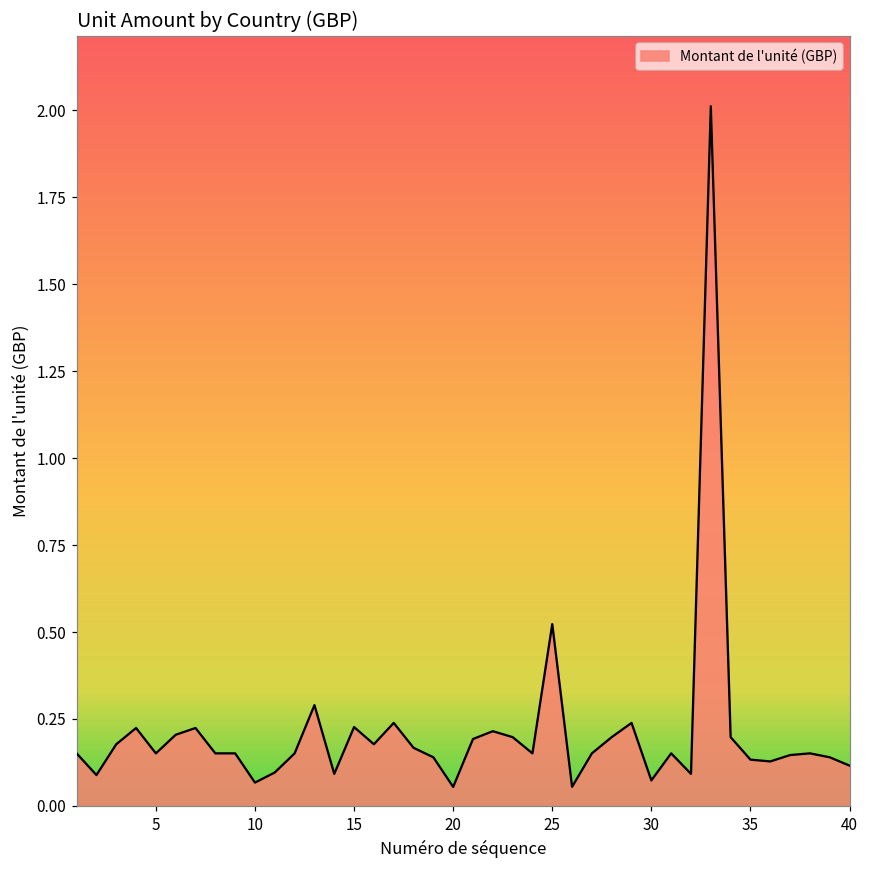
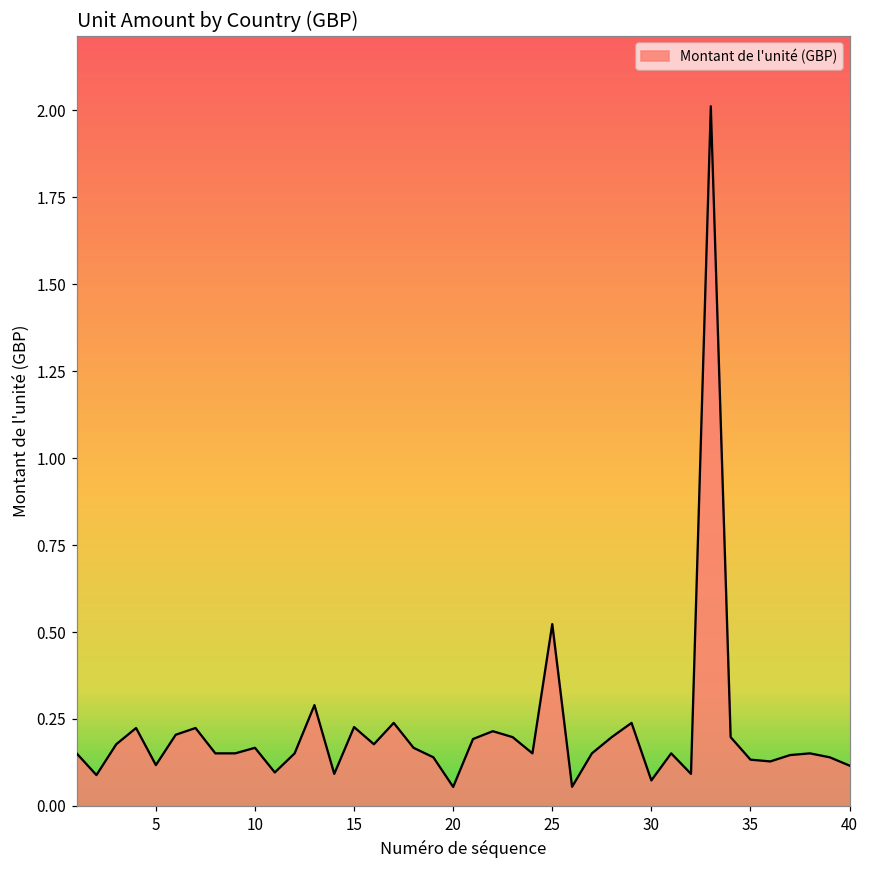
  {
-   "5": 0.15,
-   "10": 0.07,
+   "5": 0.12,
+   "10": 0.17,
    "15": 0.23,
    "20": 0.05,
    "25": 0.52,
    "30": 0.07,
    "35": 0.13,
    "40": 0.12
  }
